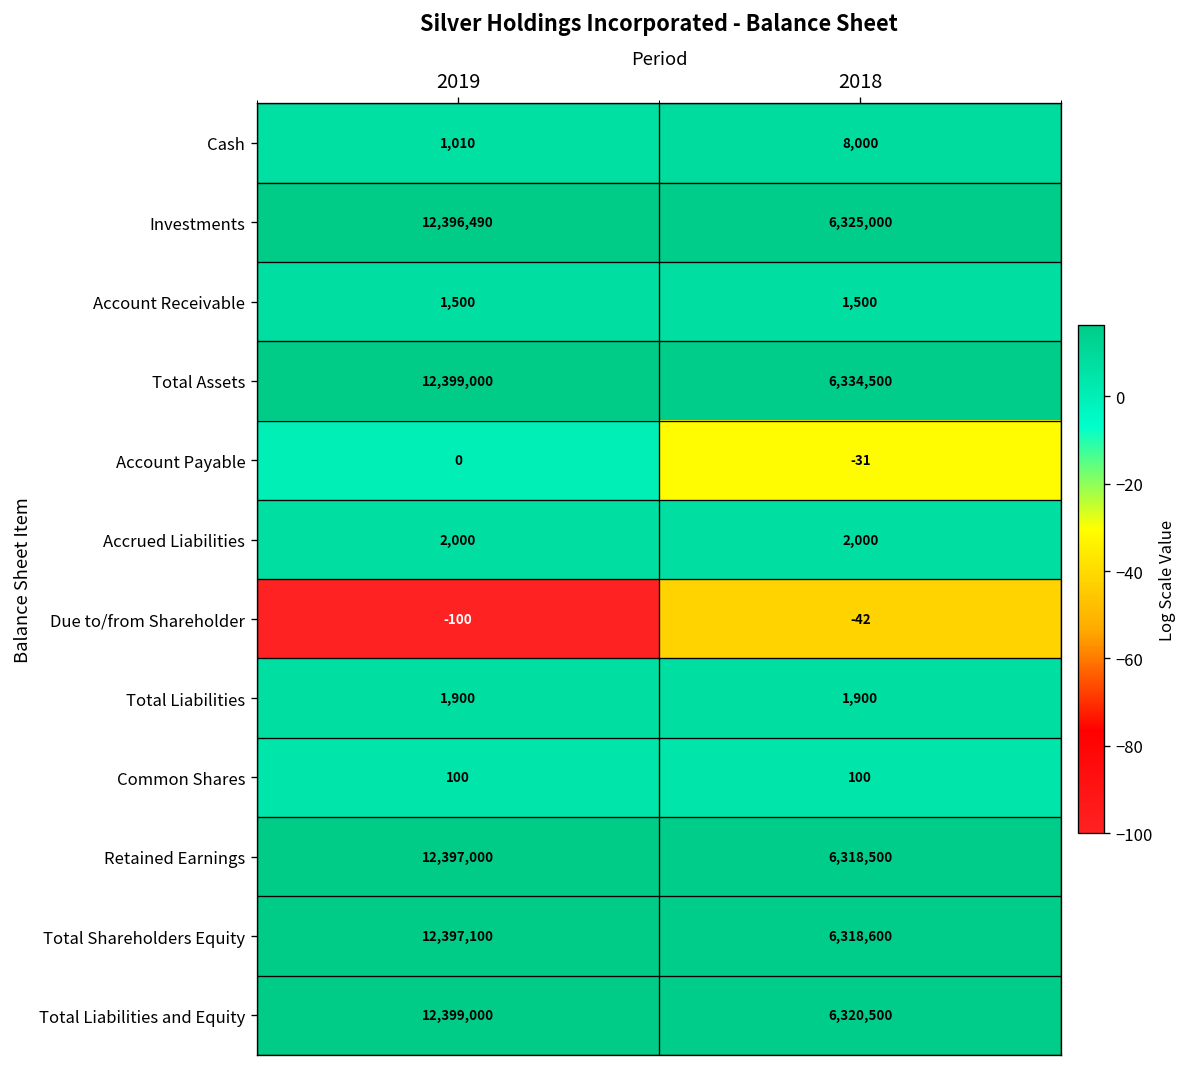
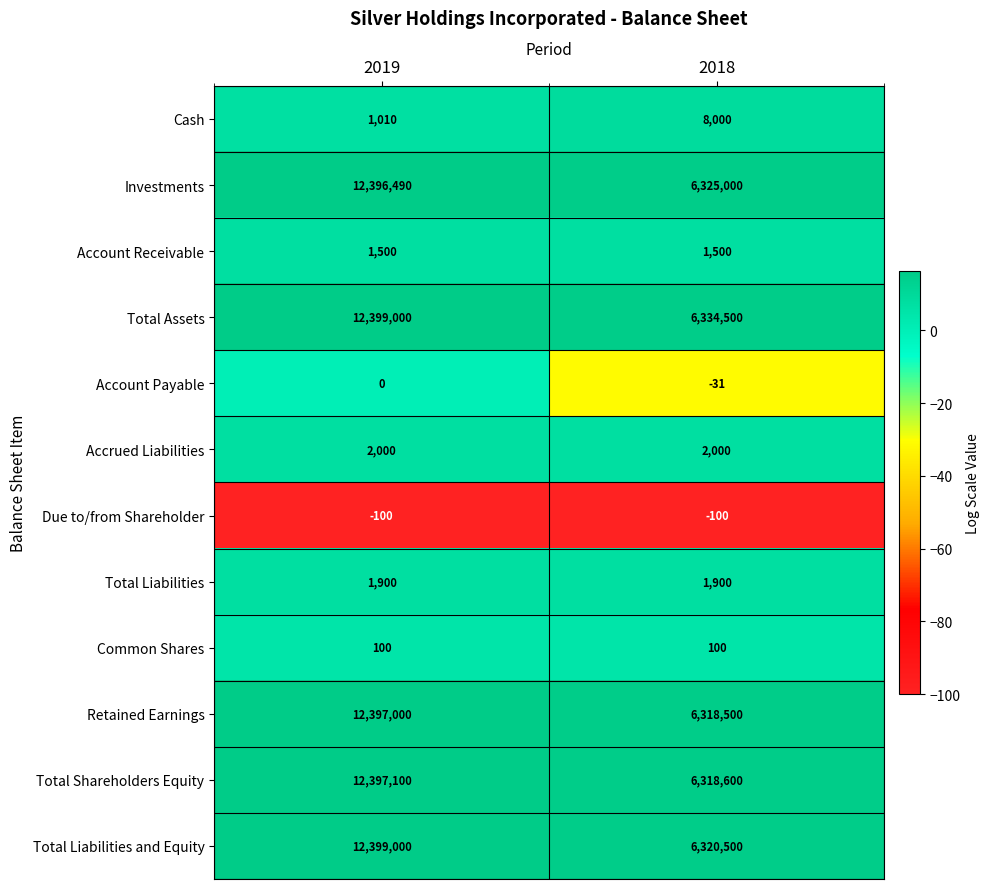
  {
    "Cash": {
      "2019": "1,010",
      "2018": "8,000"
    },
    "Investments": {
      "2019": "12,396,490",
      "2018": "6,325,000"
    },
    "Account Receivable": {
      "2019": "1,500",
      "2018": "1,500"
    },
    "Total Assets": {
      "2019": "12,399,000",
      "2018": "6,334,500"
    },
    "Account Payable": {
      "2019": "0",
      "2018": "-31"
    },
    "Accrued Liabilities": {
      "2019": "2,000",
      "2018": "2,000"
    },
    "Due to/from Shareholder": {
      "2019": "-100",
-     "2018": "-42"
+     "2018": "-100"
    },
    "Total Liabilities": {
      "2019": "1,900",
      "2018": "1,900"
    },
    "Common Shares": {
      "2019": "100",
      "2018": "100"
    },
    "Retained Earnings": {
      "2019": "12,397,000",
      "2018": "6,318,500"
    },
    "Total Shareholders Equity": {
      "2019": "12,397,100",
      "2018": "6,318,600"
    },
    "Total Liabilities and Equity": {
      "2019": "12,399,000",
      "2018": "6,320,500"
    }
  }
